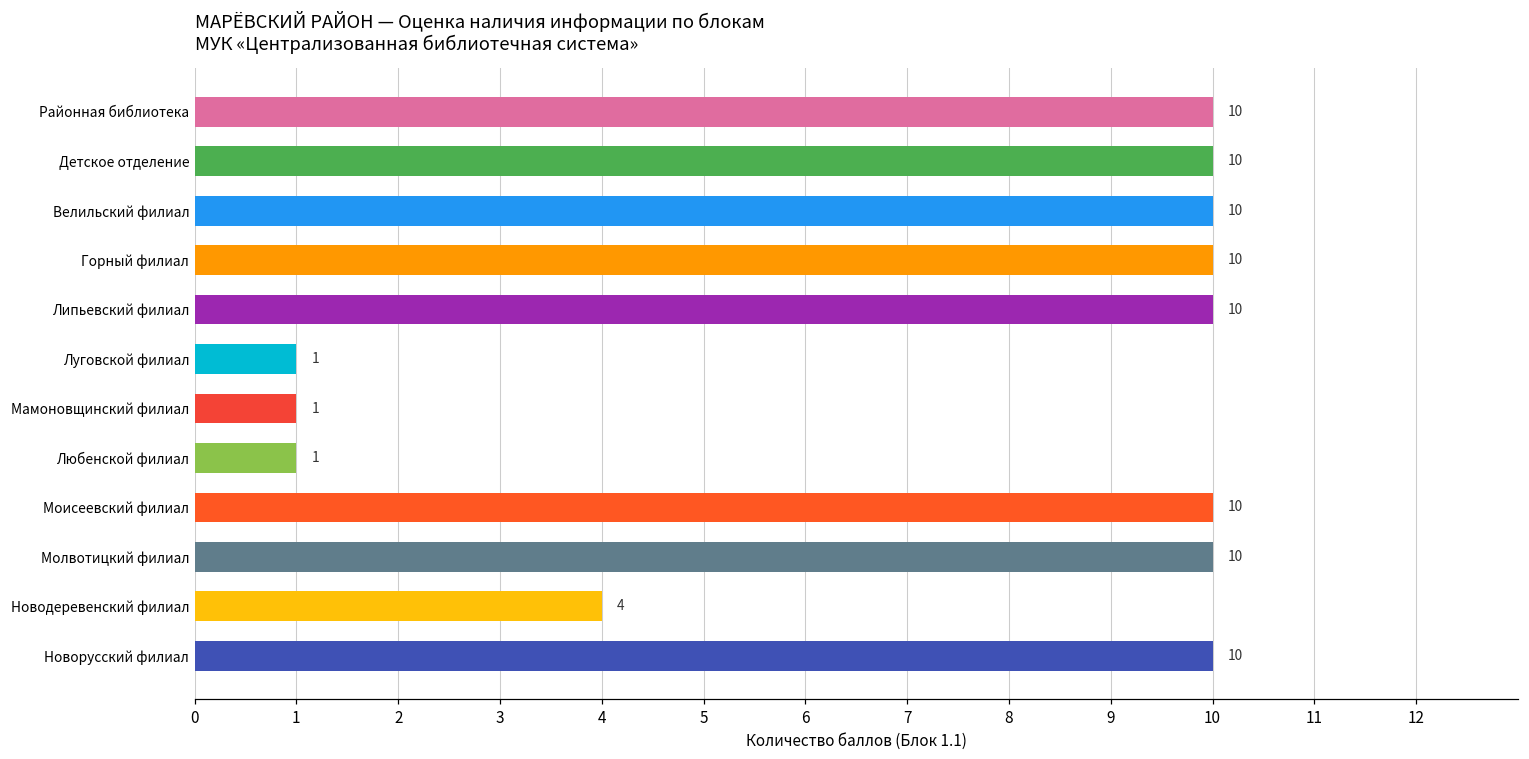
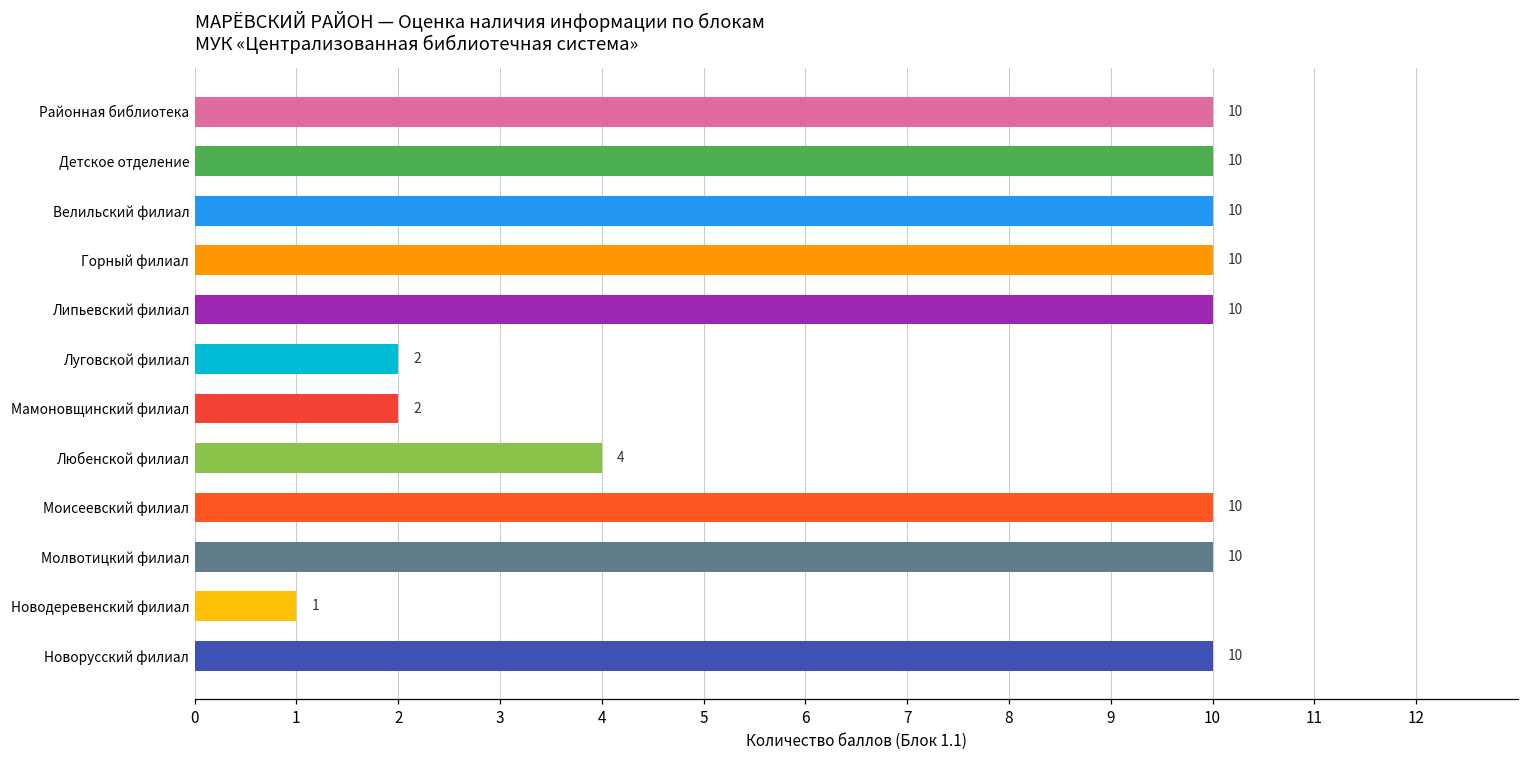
  {
    "Районная библиотека": 10,
    "Детское отделение": 10,
    "Велильский филиал": 10,
    "Горный филиал": 10,
    "Липьевский филиал": 10,
-   "Луговской филиал": 1,
-   "Мамоновщинский филиал": 1,
-   "Любенской филиал": 1,
+   "Луговской филиал": 2,
+   "Мамоновщинский филиал": 2,
+   "Любенской филиал": 4,
    "Моисеевский филиал": 10,
    "Молвотицкий филиал": 10,
-   "Новодеревенский филиал": 4,
+   "Новодеревенский филиал": 1,
    "Новорусский филиал": 10
  }
